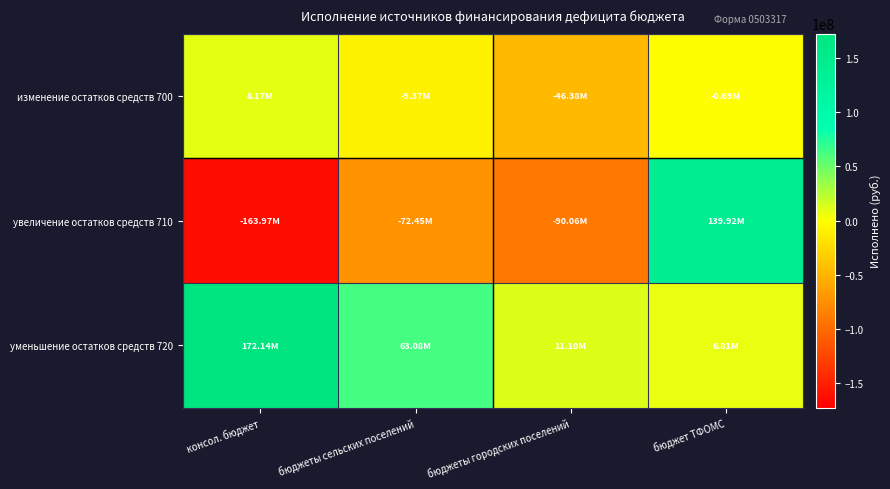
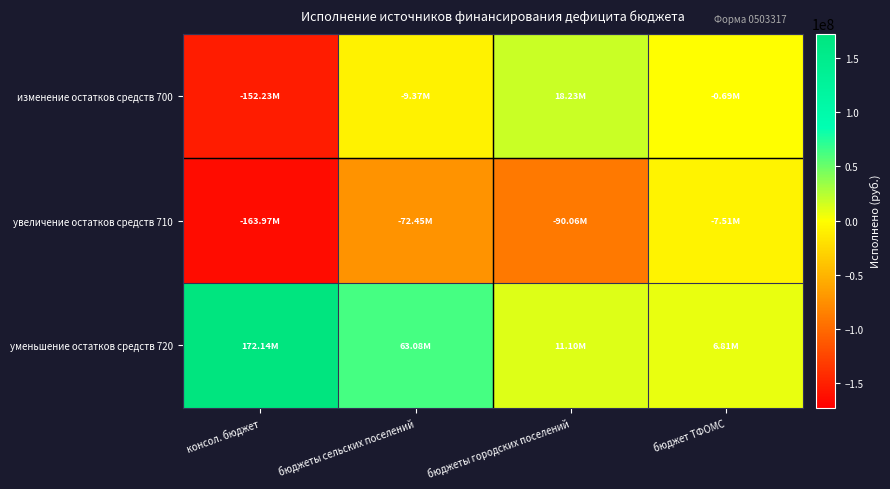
  {
    "изменение остатков средств 700": {
-     "консол. бюджет": "8.17M",
+     "консол. бюджет": "-152.23M",
      "бюджеты сельских поселений": "-9.37M",
-     "бюджеты городских поселений": "-46.38M",
+     "бюджеты городских поселений": "18.23M",
      "бюджет ТФОМС": "-0.69M"
    },
    "увеличение остатков средств 710": {
      "консол. бюджет": "-163.97M",
      "бюджеты сельских поселений": "-72.45M",
      "бюджеты городских поселений": "-90.06M",
-     "бюджет ТФОМС": "139.92M"
+     "бюджет ТФОМС": "-7.51M"
    },
    "уменьшение остатков средств 720": {
      "консол. бюджет": "172.14M",
      "бюджеты сельских поселений": "63.08M",
      "бюджеты городских поселений": "11.10M",
      "бюджет ТФОМС": "6.81M"
    }
  }
